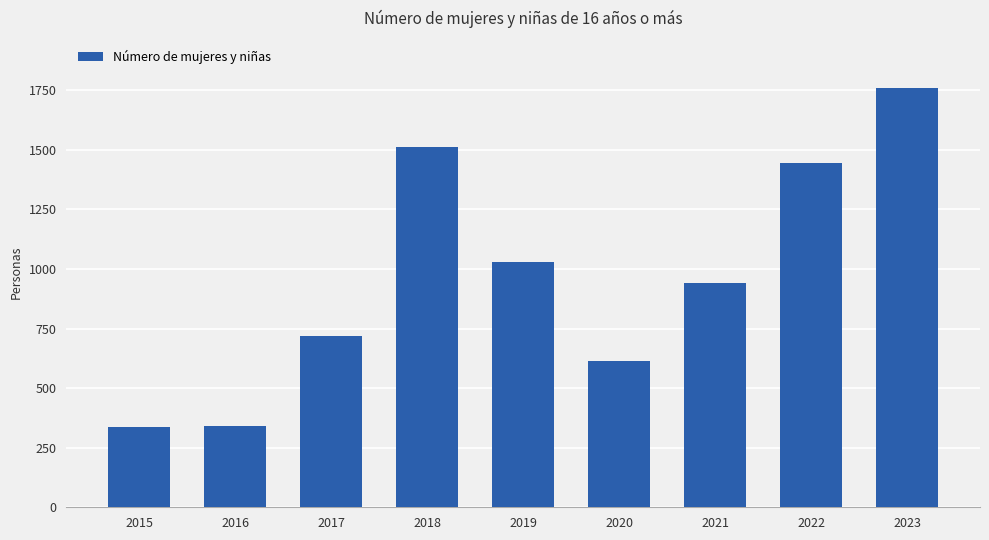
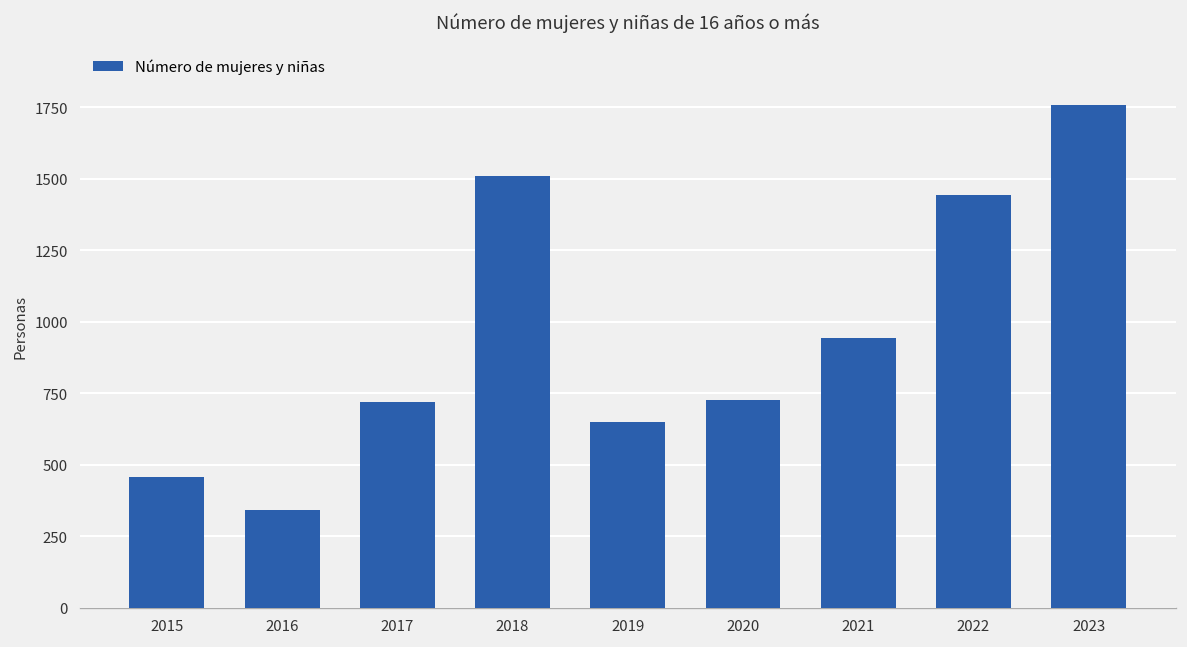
  {
-   "2015": 340,
+   "2015": 460,
    "2016": 340,
    "2017": 720,
    "2018": 1510,
-   "2019": 1030,
-   "2020": 610,
+   "2019": 650,
+   "2020": 730,
    "2021": 940,
    "2022": 1450,
    "2023": 1760
  }
